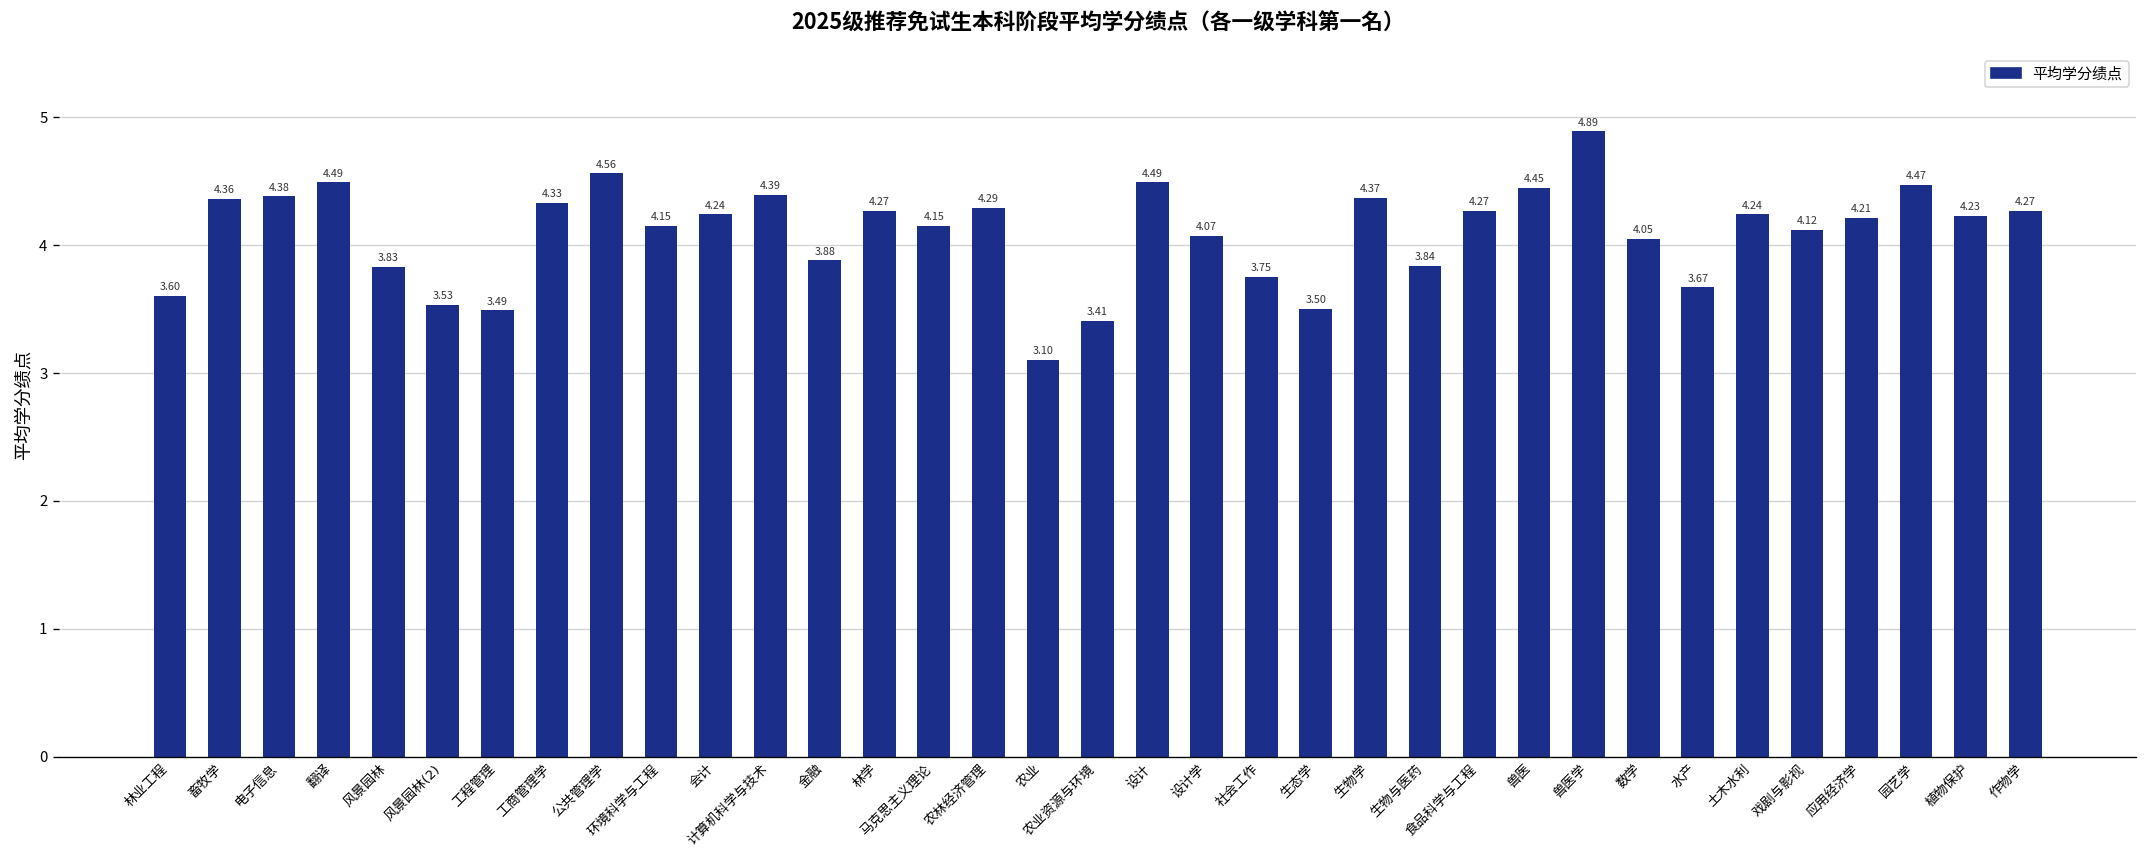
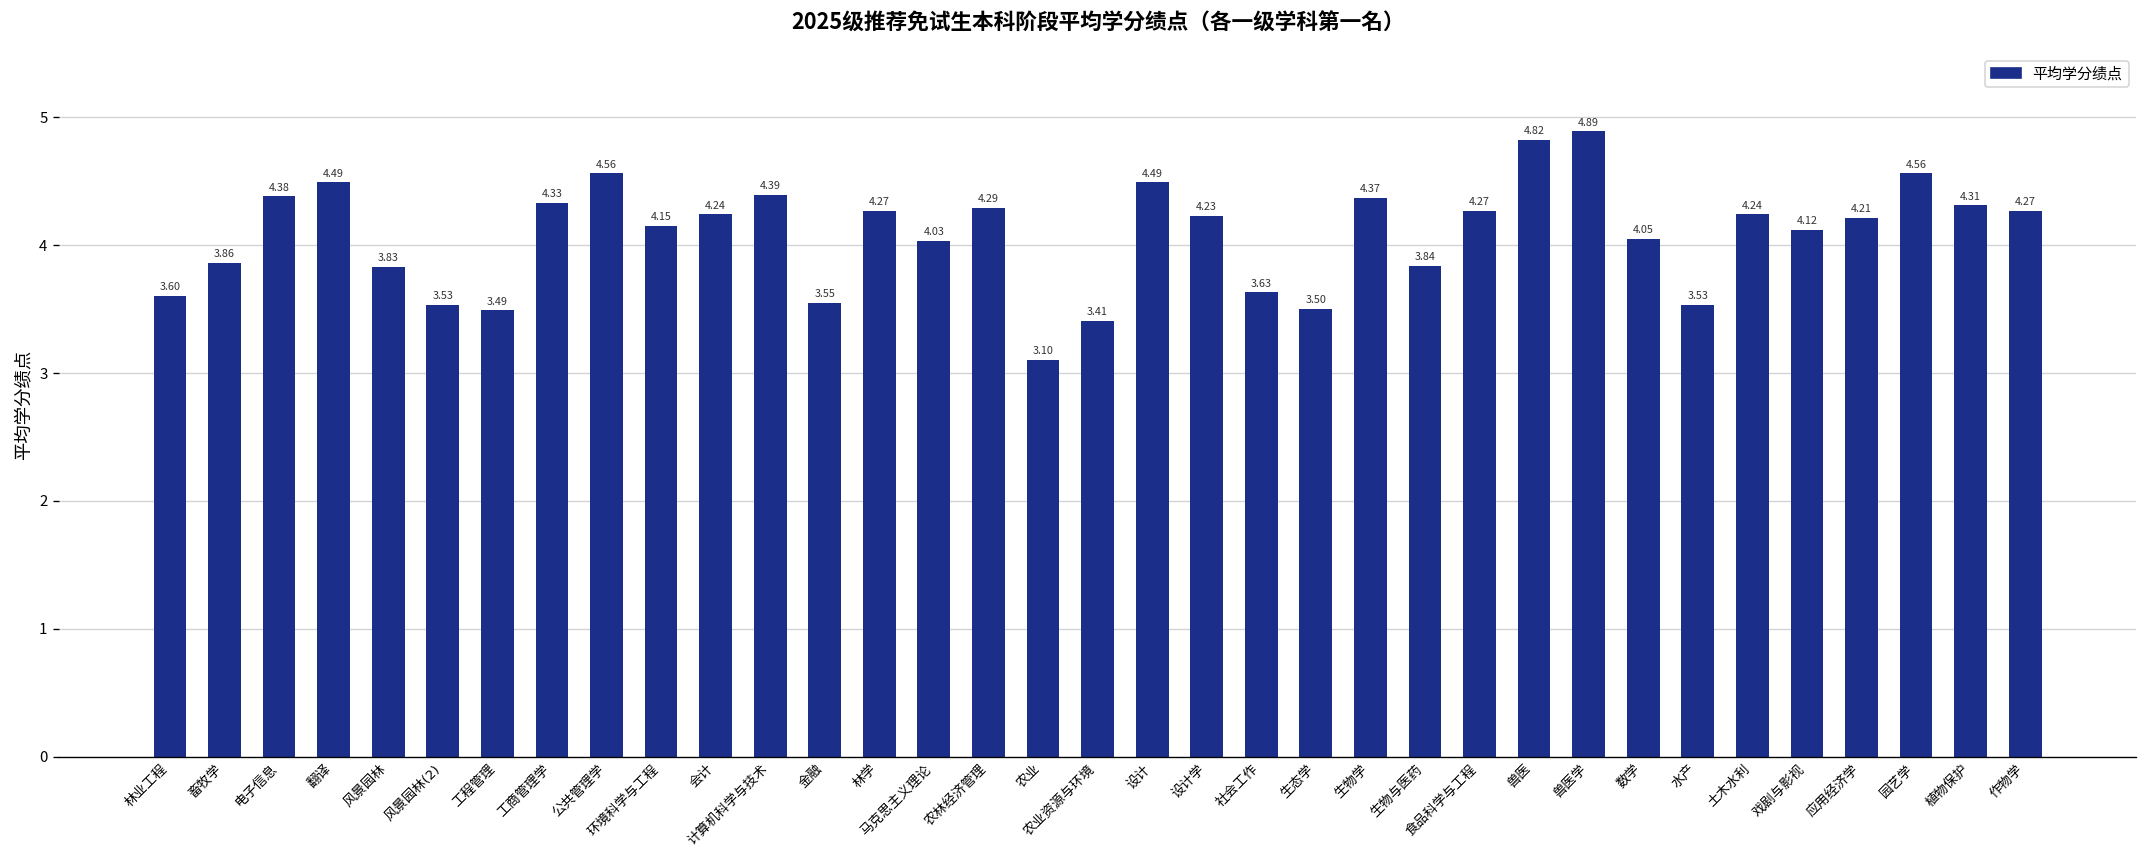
  {
    "林业工程": 3.60,
-   "畜牧学": 4.36,
+   "畜牧学": 3.86,
    "电子信息": 4.38,
    "翻译": 4.49,
    "风景园林": 3.83,
    "风景园林(2)": 3.53,
    "工程管理": 3.49,
    "工商管理学": 4.33,
    "公共管理学": 4.56,
    "环境科学与工程": 4.15,
    "会计": 4.24,
    "计算机科学与技术": 4.39,
-   "金融": 3.88,
+   "金融": 3.55,
    "林学": 4.27,
-   "马克思主义理论": 4.15,
+   "马克思主义理论": 4.03,
    "农林经济管理": 4.29,
    "农业": 3.10,
    "农业资源与环境": 3.41,
    "设计": 4.49,
-   "设计学": 4.07,
-   "社会工作": 3.75,
+   "设计学": 4.23,
+   "社会工作": 3.63,
    "生态学": 3.50,
    "生物学": 4.37,
    "生物与医药": 3.84,
    "食品科学与工程": 4.27,
-   "兽医": 4.45,
+   "兽医": 4.82,
    "兽医学": 4.89,
    "数学": 4.05,
-   "水产": 3.67,
+   "水产": 3.53,
    "土木水利": 4.24,
    "戏剧与影视": 4.12,
    "应用经济学": 4.21,
-   "园艺学": 4.47,
-   "植物保护": 4.23,
+   "园艺学": 4.56,
+   "植物保护": 4.31,
    "作物学": 4.27
  }
